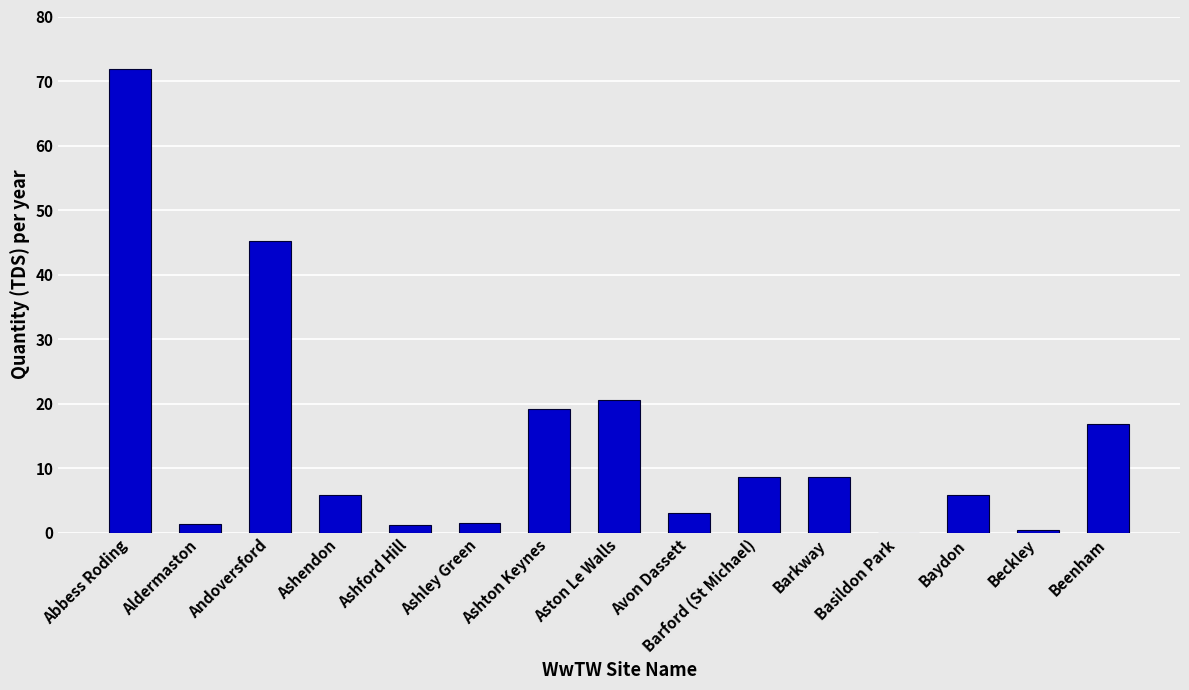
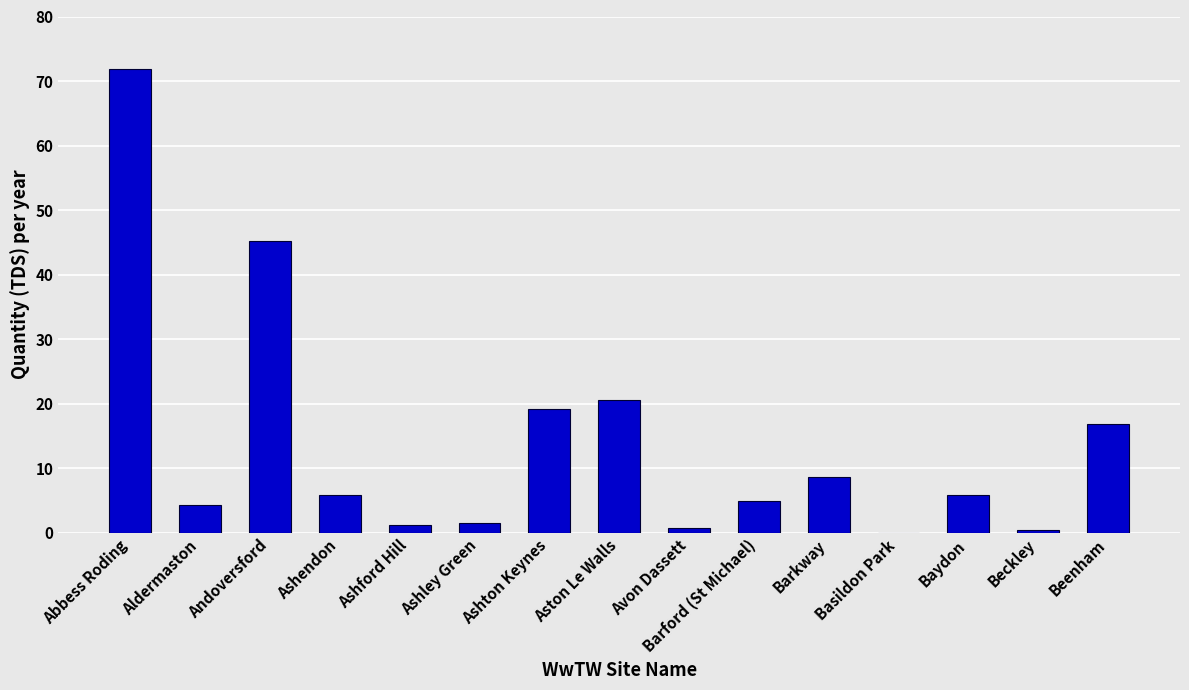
  {
    "Abbess Roding": 72,
-   "Aldermaston": 1,
+   "Aldermaston": 4,
    "Andoversford": 45,
    "Ashendon": 6,
    "Ashford Hill": 1,
    "Ashley Green": 2,
    "Ashton Keynes": 19,
    "Aston Le Walls": 20,
-   "Avon Dassett": 3,
-   "Barford (St Michael)": 9,
+   "Avon Dassett": 1,
+   "Barford (St Michael)": 5,
    "Barkway": 9,
    "Basildon Park": 0,
    "Baydon": 6,
    "Beenham": 17
  }
